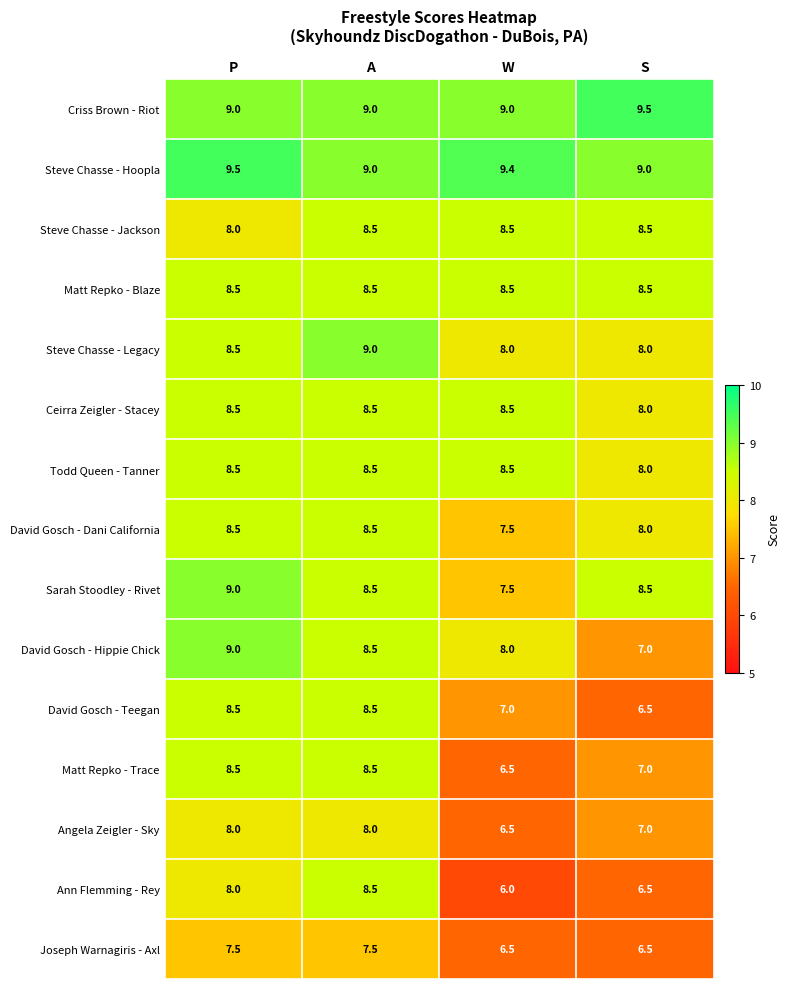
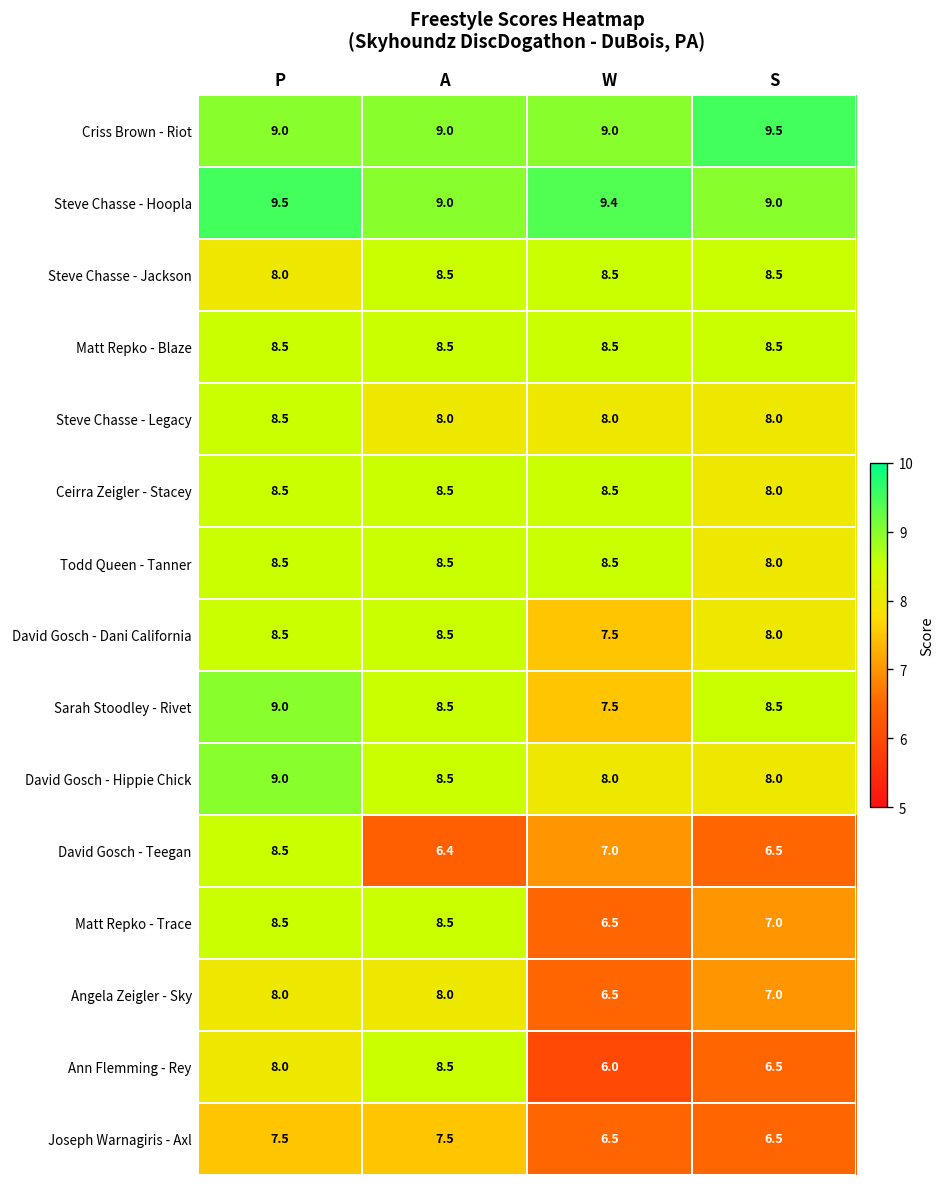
  {
    "Criss Brown - Riot": {
      "P": 9.0,
      "A": 9.0,
      "W": 9.0,
      "S": 9.5
    },
    "Steve Chasse - Hoopla": {
      "P": 9.5,
      "A": 9.0,
      "W": 9.4,
      "S": 9.0
    },
    "Steve Chasse - Jackson": {
      "P": 8.0,
      "A": 8.5,
      "W": 8.5,
      "S": 8.5
    },
    "Matt Repko - Blaze": {
      "P": 8.5,
      "A": 8.5,
      "W": 8.5,
      "S": 8.5
    },
    "Steve Chasse - Legacy": {
      "P": 8.5,
-     "A": 9.0,
+     "A": 8.0,
      "W": 8.0,
      "S": 8.0
    },
    "Ceirra Zeigler - Stacey": {
      "P": 8.5,
      "A": 8.5,
      "W": 8.5,
      "S": 8.0
    },
    "Todd Queen - Tanner": {
      "P": 8.5,
      "A": 8.5,
      "W": 8.5,
      "S": 8.0
    },
    "David Gosch - Dani California": {
      "P": 8.5,
      "A": 8.5,
      "W": 7.5,
      "S": 8.0
    },
    "Sarah Stoodley - Rivet": {
      "P": 9.0,
      "A": 8.5,
      "W": 7.5,
      "S": 8.5
    },
    "David Gosch - Hippie Chick": {
      "P": 9.0,
      "A": 8.5,
      "W": 8.0,
-     "S": 7.0
+     "S": 8.0
    },
    "David Gosch - Teegan": {
      "P": 8.5,
-     "A": 8.5,
+     "A": 6.4,
      "W": 7.0,
      "S": 6.5
    },
    "Matt Repko - Trace": {
      "P": 8.5,
      "A": 8.5,
      "W": 6.5,
      "S": 7.0
    },
    "Angela Zeigler - Sky": {
      "P": 8.0,
      "A": 8.0,
      "W": 6.5,
      "S": 7.0
    },
    "Ann Flemming - Rey": {
      "P": 8.0,
      "A": 8.5,
      "W": 6.0,
      "S": 6.5
    },
    "Joseph Warnagiris - Axl": {
      "P": 7.5,
      "A": 7.5,
      "W": 6.5,
      "S": 6.5
    }
  }
